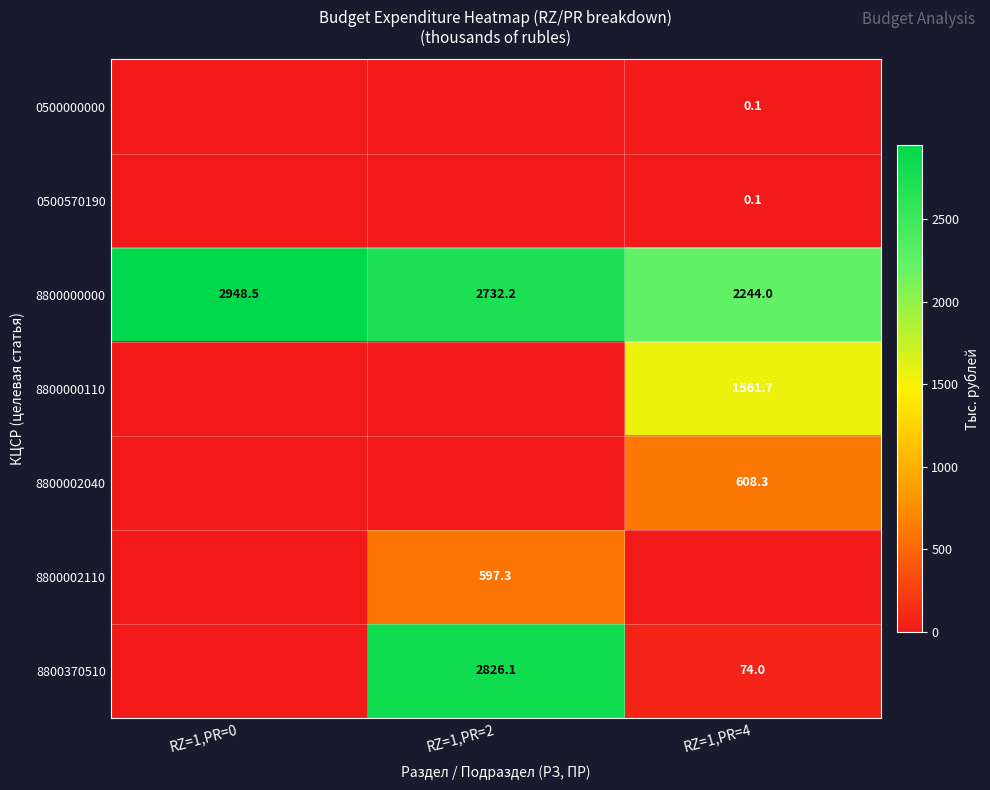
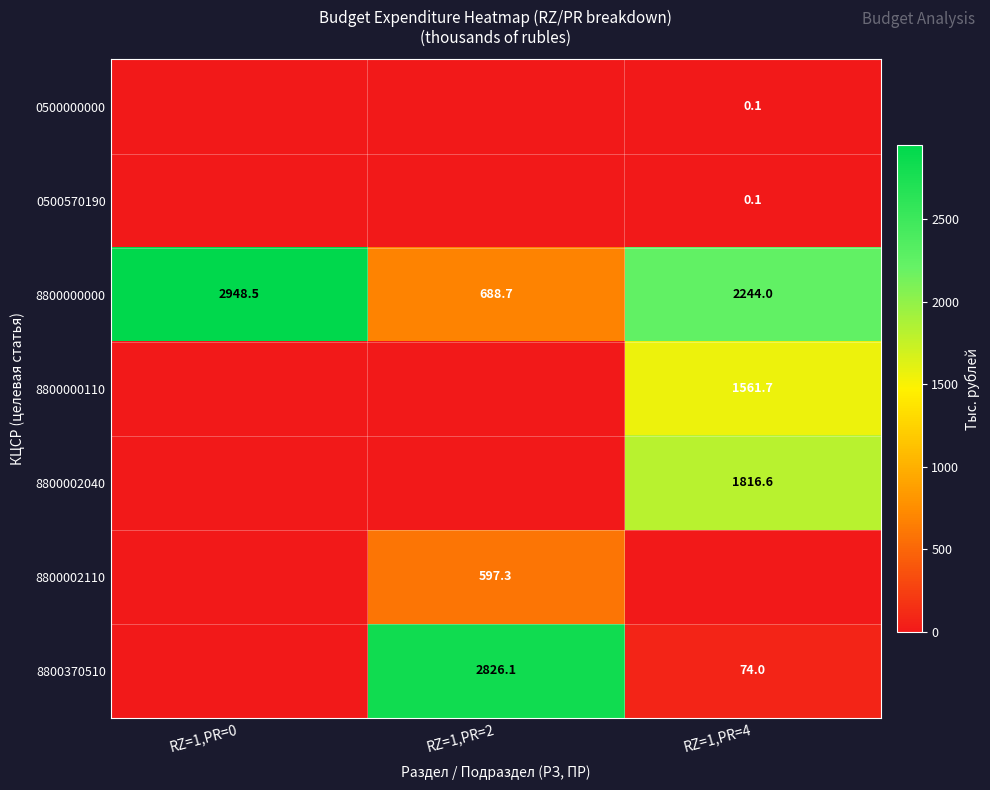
  {
    "0500000000": {
      "RZ=1,PR=4": 0.1
    },
    "0500570190": {
      "RZ=1,PR=4": 0.1
    },
    "8800000000": {
      "RZ=1,PR=0": 2948.5,
-     "RZ=1,PR=2": 2732.2,
+     "RZ=1,PR=2": 688.7,
      "RZ=1,PR=4": 2244.0
    },
    "8800000110": {
      "RZ=1,PR=4": 1561.7
    },
    "8800002040": {
-     "RZ=1,PR=4": 608.3
+     "RZ=1,PR=4": 1816.6
    },
    "8800002110": {
      "RZ=1,PR=2": 597.3
    },
    "8800370510": {
      "RZ=1,PR=2": 2826.1,
      "RZ=1,PR=4": 74.0
    }
  }
